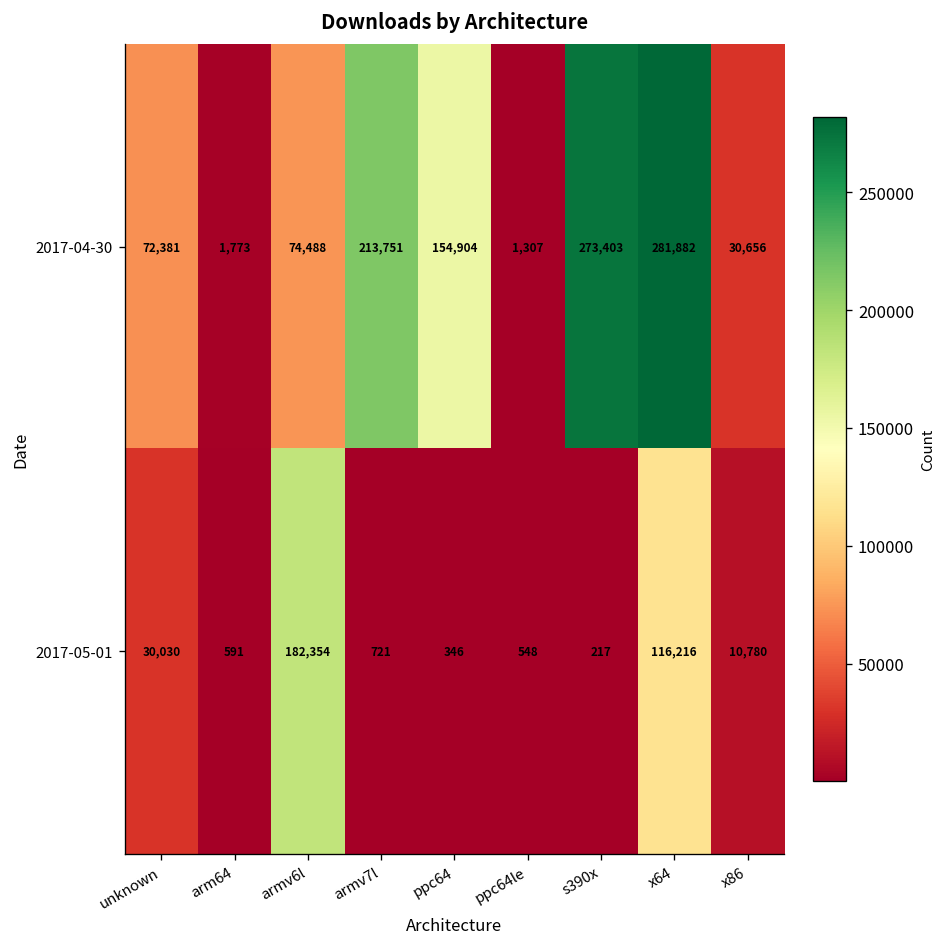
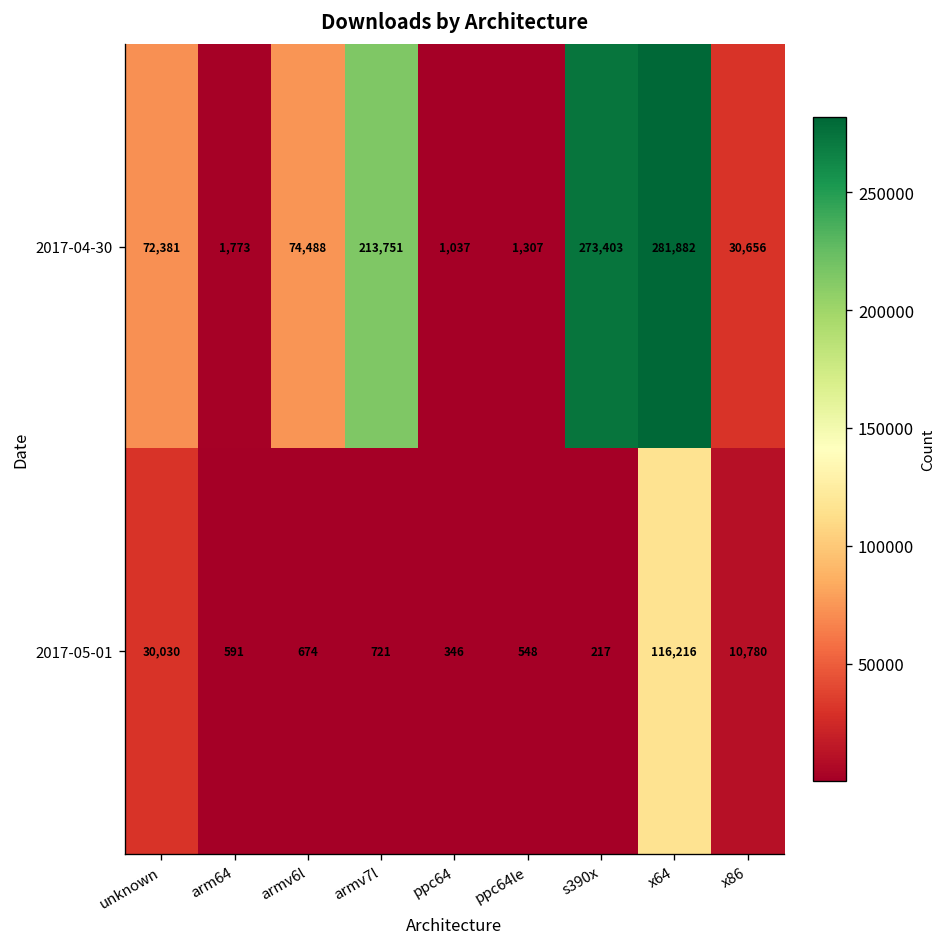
  {
    "2017-04-30": {
      "unknown": "72,381",
      "arm64": "1,773",
      "armv6l": "74,488",
      "armv7l": "213,751",
-     "ppc64": "154,904",
+     "ppc64": "1,037",
      "ppc64le": "1,307",
      "s390x": "273,403",
      "x64": "281,882",
      "x86": "30,656"
    },
    "2017-05-01": {
      "unknown": "30,030",
      "arm64": "591",
-     "armv6l": "182,354",
+     "armv6l": "674",
      "armv7l": "721",
      "ppc64": "346",
      "ppc64le": "548",
      "s390x": "217",
      "x64": "116,216",
      "x86": "10,780"
    }
  }
